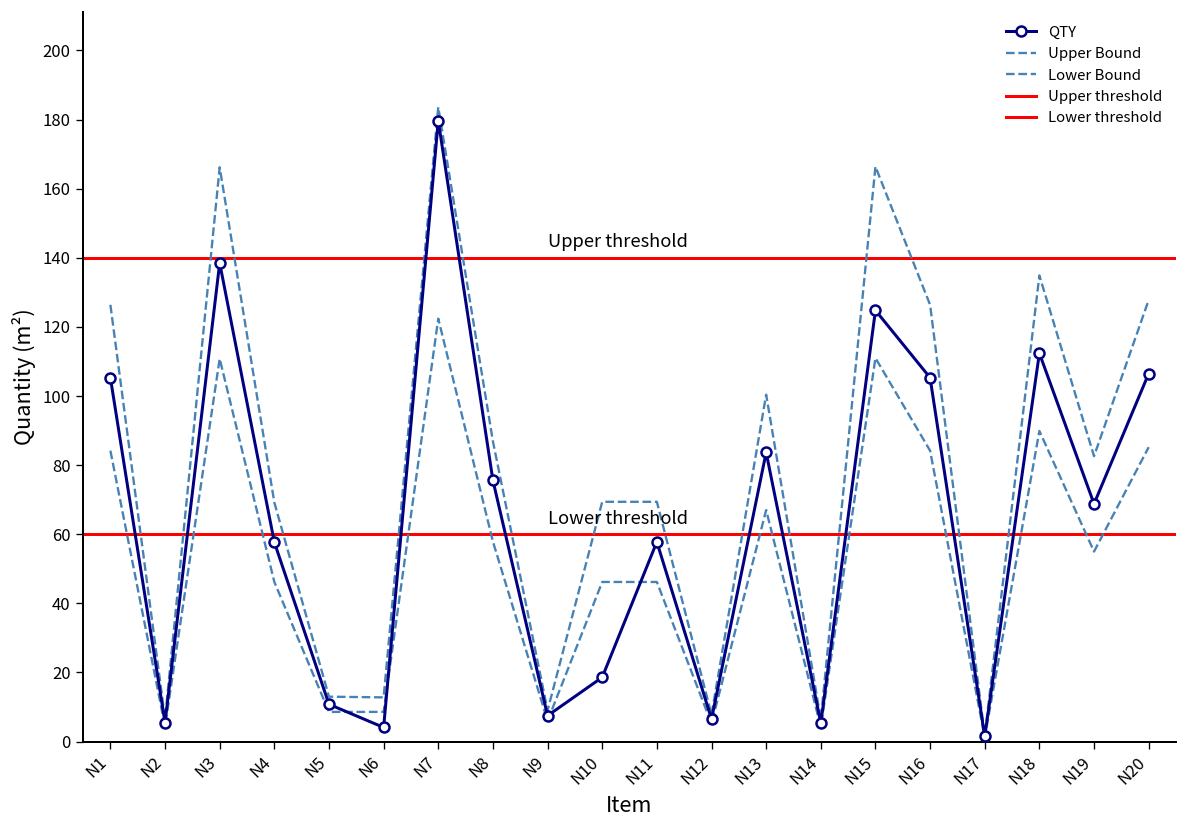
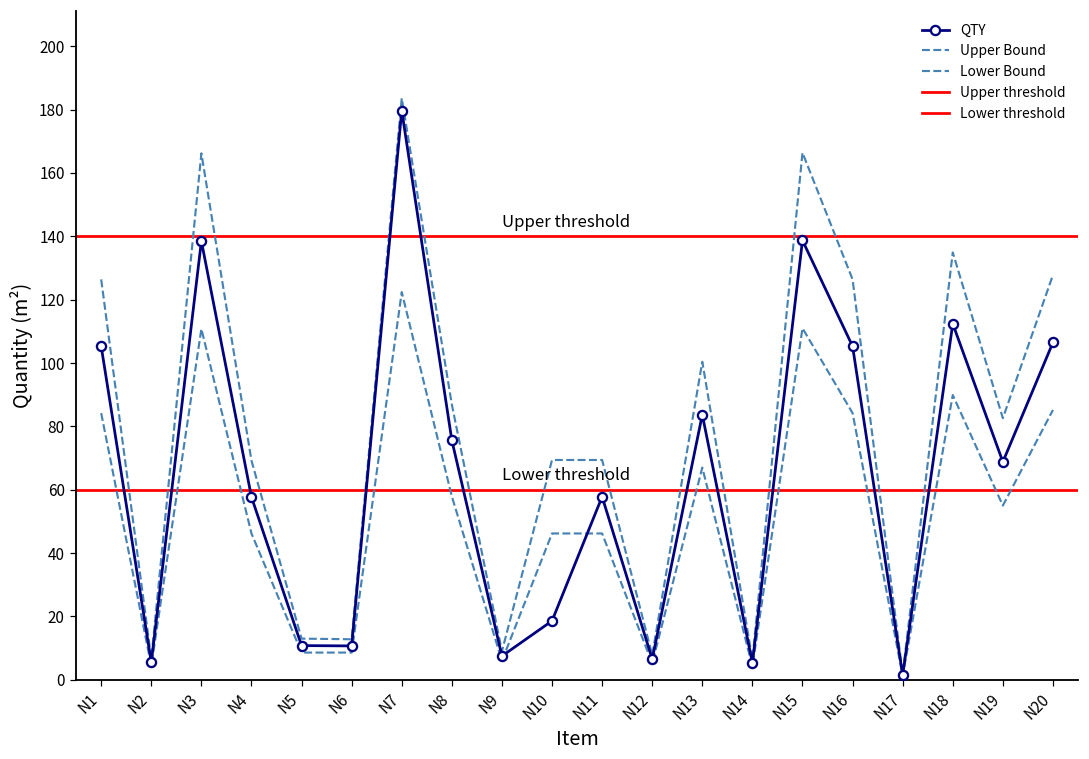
  {
    "QTY": {
      "N1": 105,
      "N2": 6,
      "N3": 139,
      "N4": 58,
      "N5": 11,
-     "N6": 4,
+     "N6": 11,
      "N7": 180,
      "N8": 76,
      "N9": 8,
      "N10": 19,
      "N11": 58,
      "N12": 7,
      "N13": 84,
      "N14": 5,
-     "N15": 125,
+     "N15": 139,
      "N16": 105,
      "N18": 112,
      "N19": 69,
      "N20": 107
    }
  }
